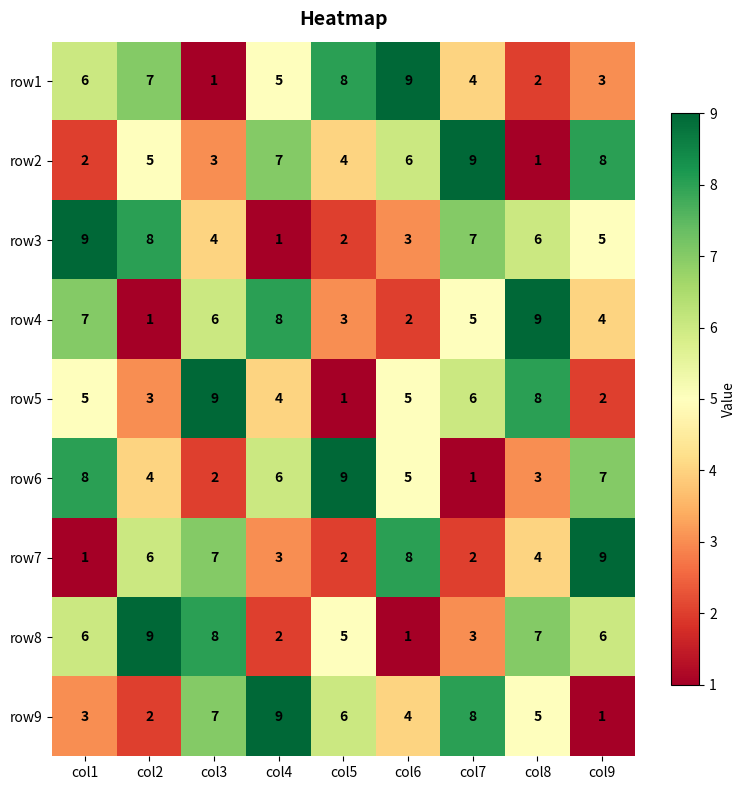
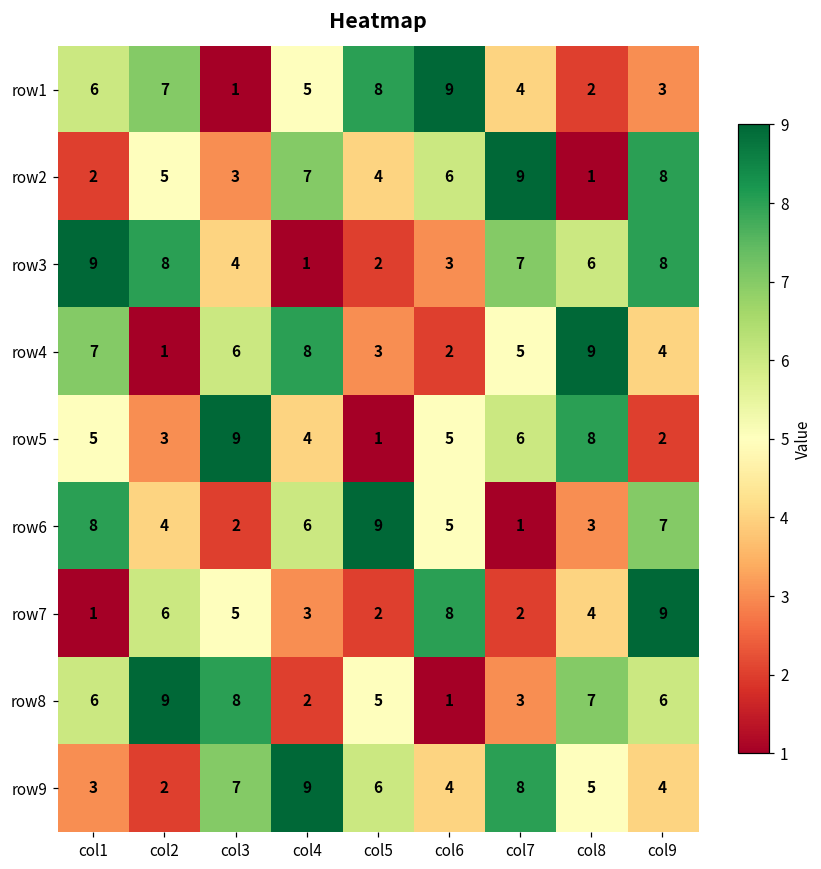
  {
    "row1": {
      "col1": 6,
      "col2": 7,
      "col3": 1,
      "col4": 5,
      "col5": 8,
      "col6": 9,
      "col7": 4,
      "col8": 2,
      "col9": 3
    },
    "row2": {
      "col1": 2,
      "col2": 5,
      "col3": 3,
      "col4": 7,
      "col5": 4,
      "col6": 6,
      "col7": 9,
      "col8": 1,
      "col9": 8
    },
    "row3": {
      "col1": 9,
      "col2": 8,
      "col3": 4,
      "col4": 1,
      "col5": 2,
      "col6": 3,
      "col7": 7,
      "col8": 6,
-     "col9": 5
+     "col9": 8
    },
    "row4": {
      "col1": 7,
      "col2": 1,
      "col3": 6,
      "col4": 8,
      "col5": 3,
      "col6": 2,
      "col7": 5,
      "col8": 9,
      "col9": 4
    },
    "row5": {
      "col1": 5,
      "col2": 3,
      "col3": 9,
      "col4": 4,
      "col5": 1,
      "col6": 5,
      "col7": 6,
      "col8": 8,
      "col9": 2
    },
    "row6": {
      "col1": 8,
      "col2": 4,
      "col3": 2,
      "col4": 6,
      "col5": 9,
      "col6": 5,
      "col7": 1,
      "col8": 3,
      "col9": 7
    },
    "row7": {
      "col1": 1,
      "col2": 6,
-     "col3": 7,
+     "col3": 5,
      "col4": 3,
      "col5": 2,
      "col6": 8,
      "col7": 2,
      "col8": 4,
      "col9": 9
    },
    "row8": {
      "col1": 6,
      "col2": 9,
      "col3": 8,
      "col4": 2,
      "col5": 5,
      "col6": 1,
      "col7": 3,
      "col8": 7,
      "col9": 6
    },
    "row9": {
      "col1": 3,
      "col2": 2,
      "col3": 7,
      "col4": 9,
      "col5": 6,
      "col6": 4,
      "col7": 8,
      "col8": 5,
-     "col9": 1
+     "col9": 4
    }
  }
